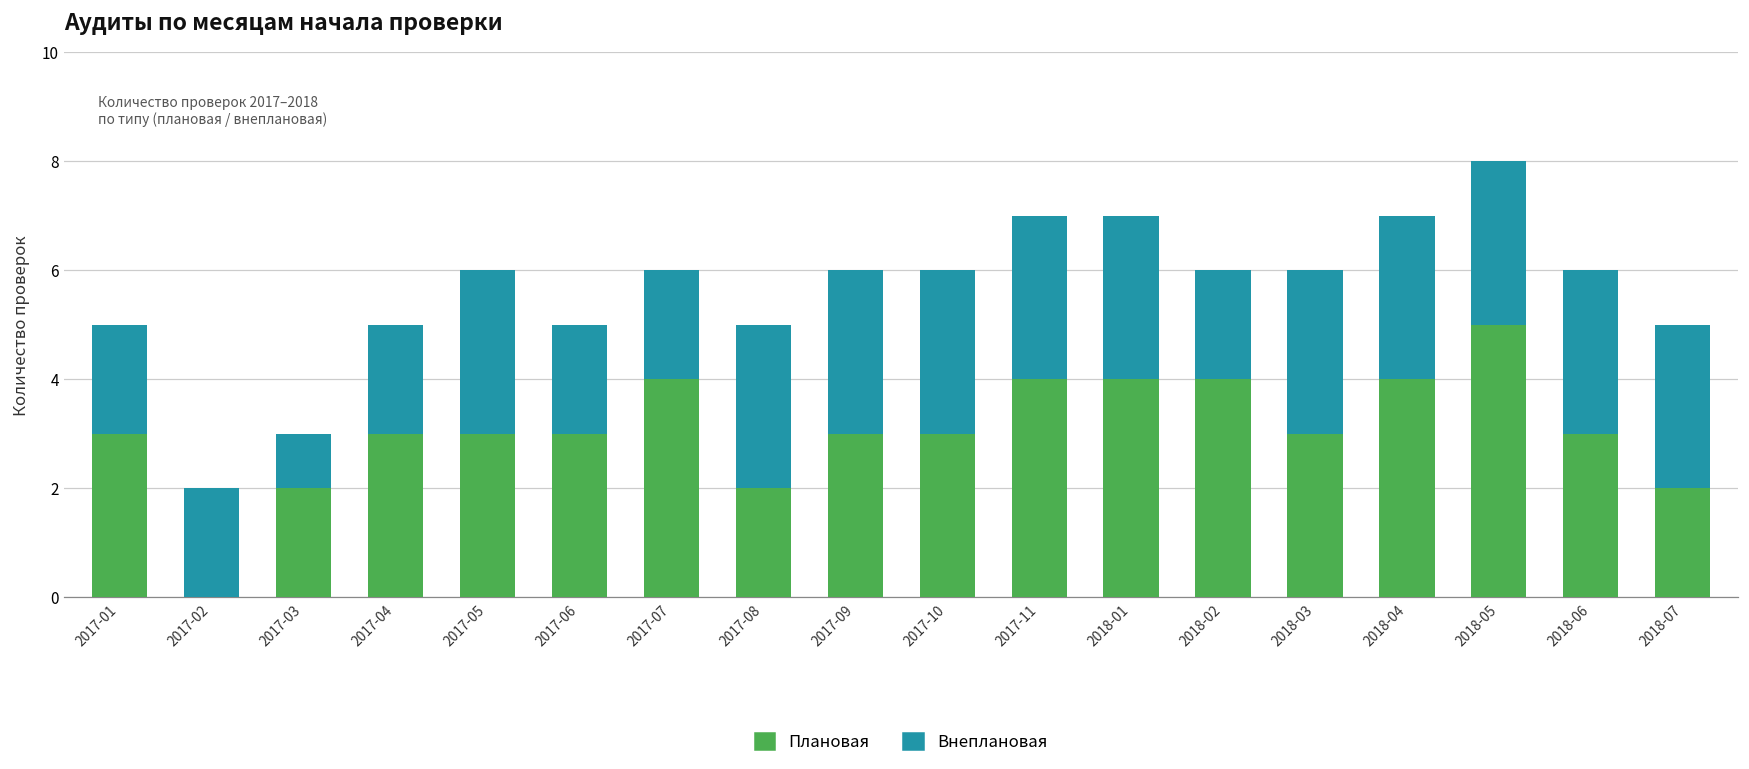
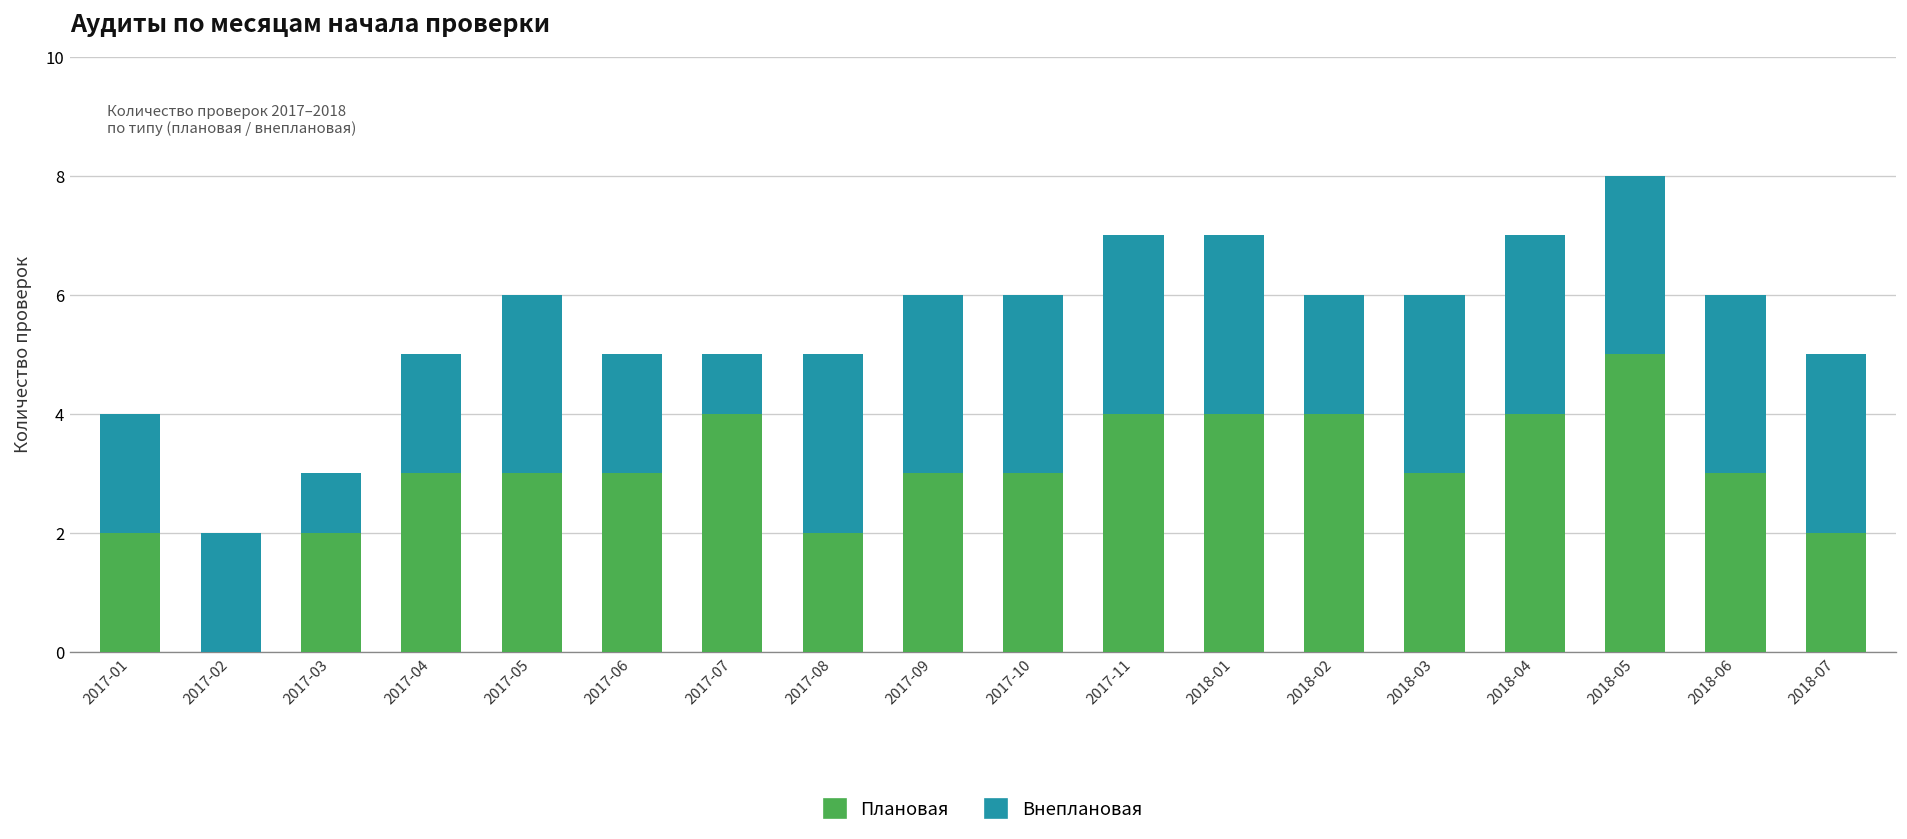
  {
    "Плановая": {
-     "2017-01": 3,
+     "2017-01": 2,
      "2017-02": 0,
      "2017-03": 2,
      "2017-04": 3,
      "2017-05": 3,
      "2017-06": 3,
      "2017-07": 4,
      "2017-08": 2,
      "2017-09": 3,
      "2017-10": 3,
      "2017-11": 4,
      "2018-01": 4,
      "2018-02": 4,
      "2018-03": 3,
      "2018-04": 4,
      "2018-05": 5,
      "2018-06": 3,
      "2018-07": 2
    },
    "Внеплановая": {
      "2017-01": 2,
      "2017-02": 2,
      "2017-03": 1,
      "2017-04": 2,
      "2017-05": 3,
      "2017-06": 2,
-     "2017-07": 2,
+     "2017-07": 1,
      "2017-08": 3,
      "2017-09": 3,
      "2017-10": 3,
      "2017-11": 3,
      "2018-01": 3,
      "2018-02": 2,
      "2018-03": 3,
      "2018-04": 3,
      "2018-05": 3,
      "2018-06": 3,
      "2018-07": 3
    }
  }
